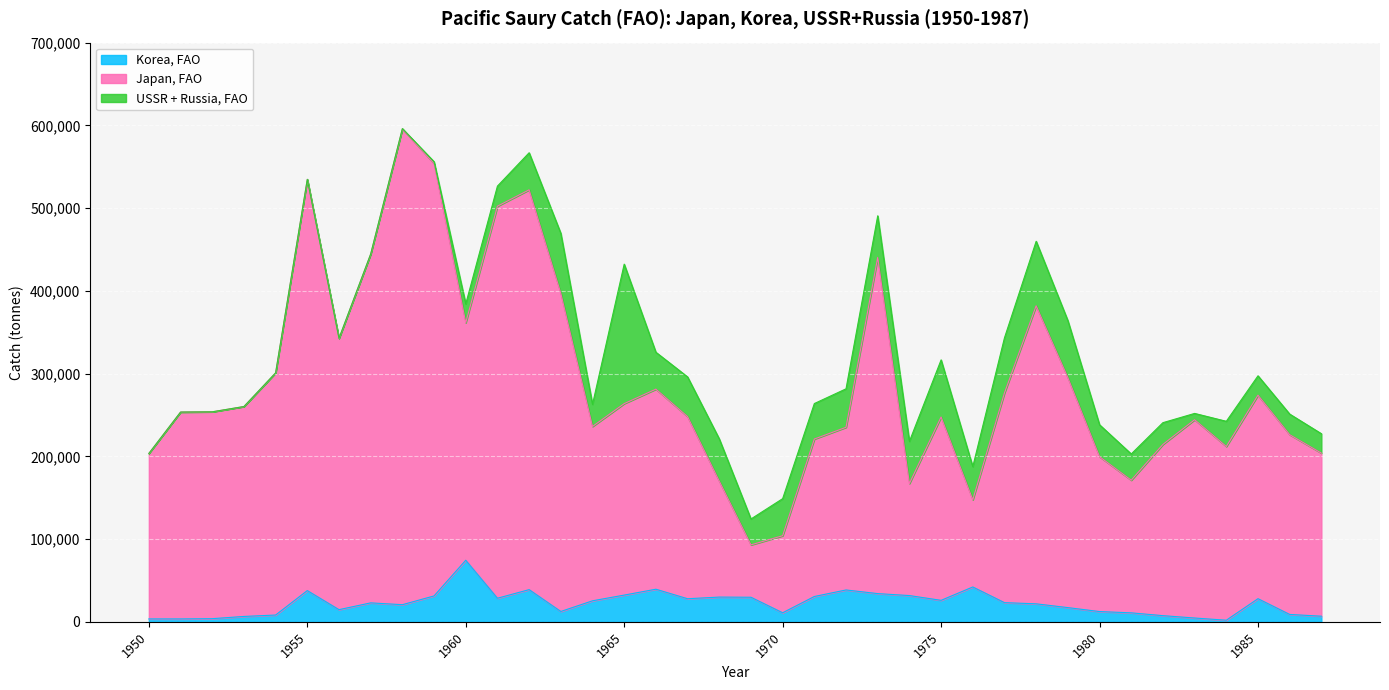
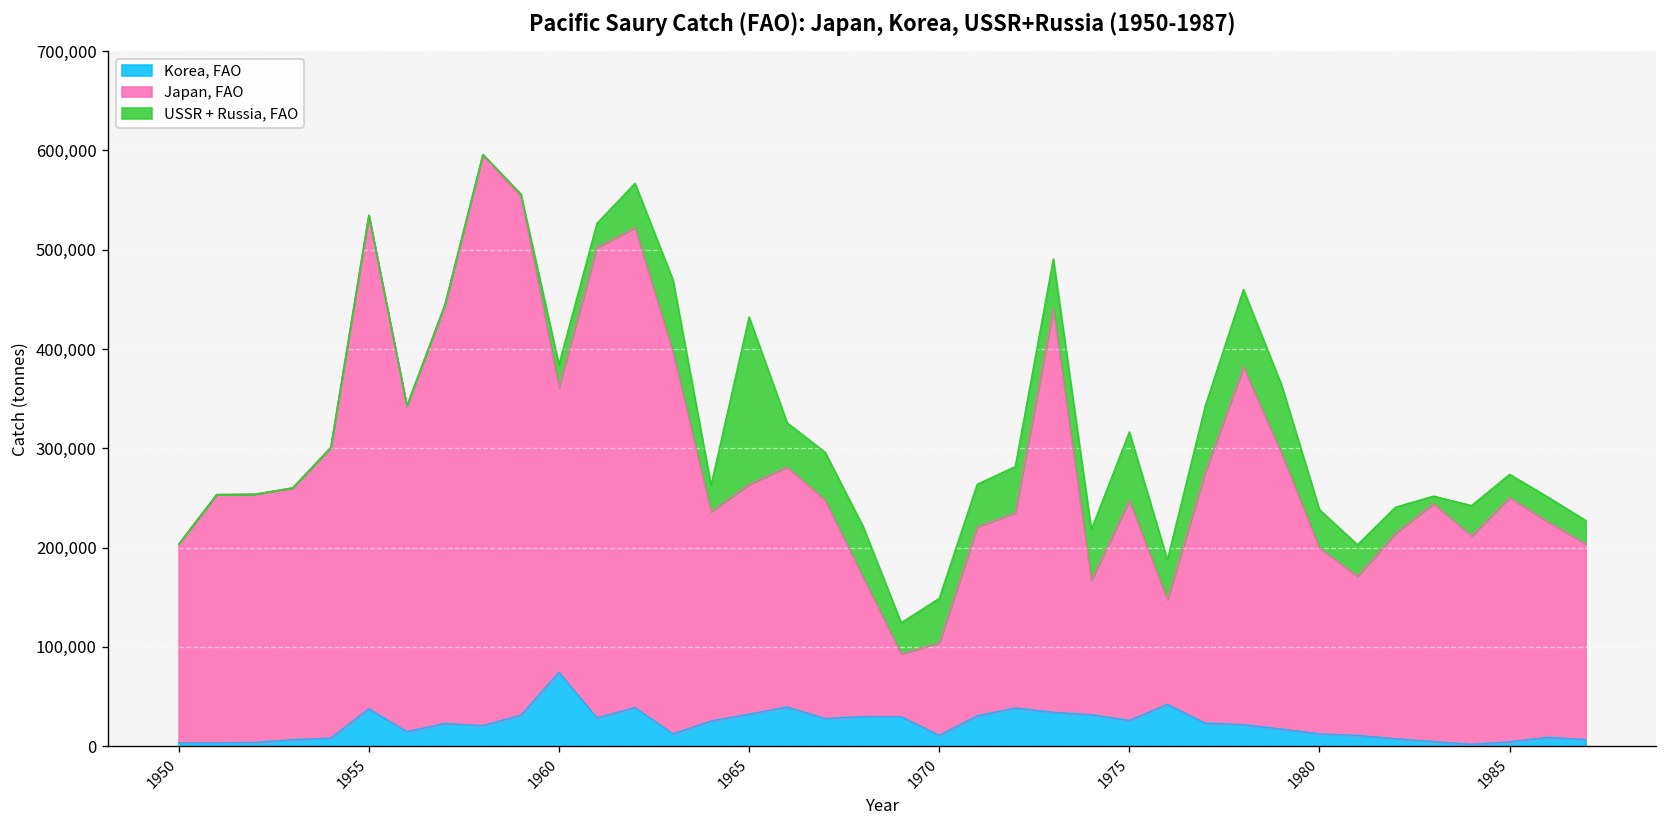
  {
    "Korea, FAO": {
      "1950": "0",
      "1955": "40,000",
      "1960": "70,000",
      "1965": "30,000",
      "1970": "10,000",
      "1975": "30,000",
      "1980": "10,000",
-     "1985": "30,000"
+     "1985": "0"
    },
    "Japan, FAO": {
      "1960": "290,000",
      "1965": "230,000",
      "1970": "90,000",
      "1975": "220,000",
      "1980": "190,000",
      "1985": "250,000"
    },
    "USSR + Russia, FAO": {
      "1960": "20,000",
      "1965": "170,000",
      "1970": "40,000",
      "1975": "70,000",
      "1980": "40,000",
      "1985": "20,000"
    }
  }
